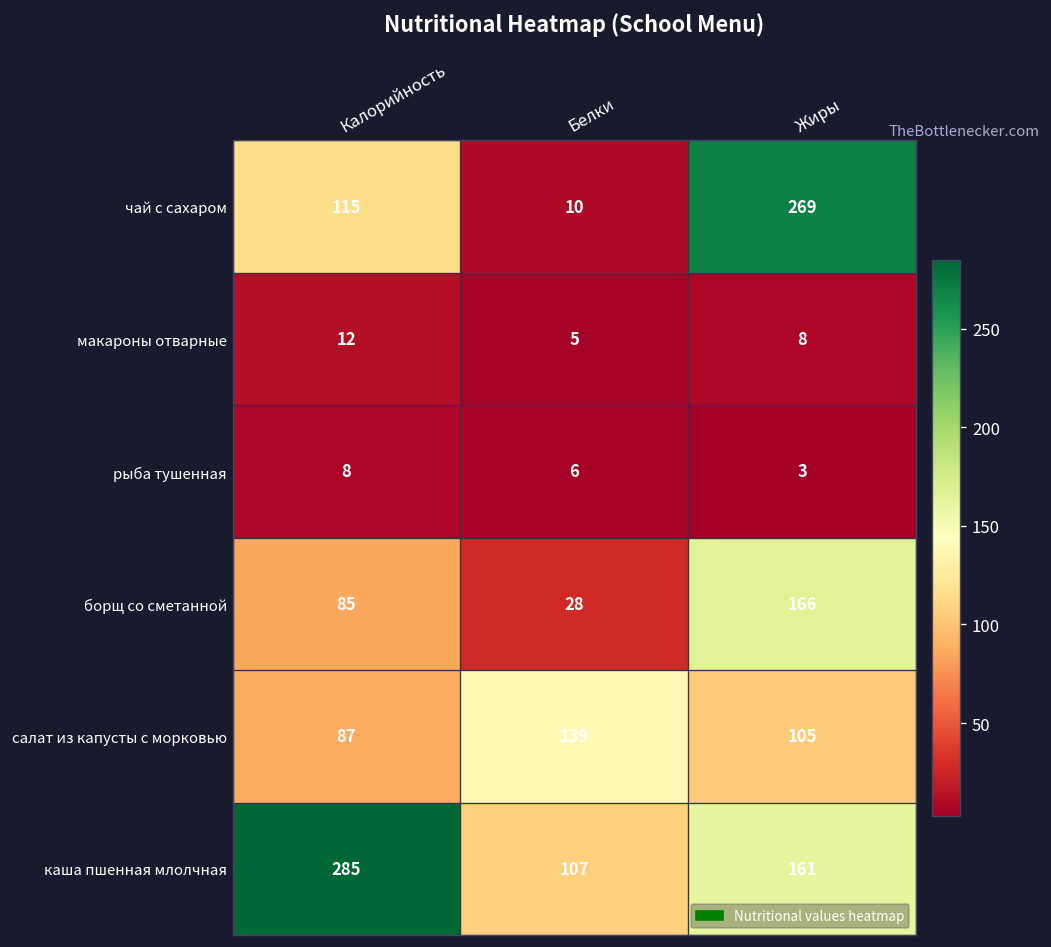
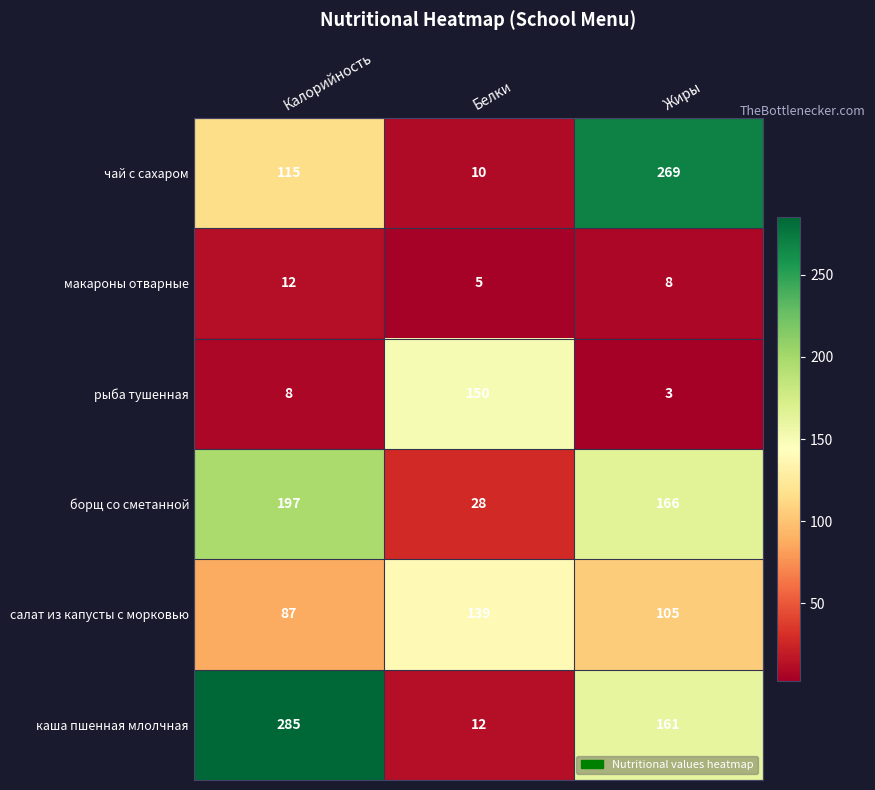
  {
    "чай с сахаром": {
      "Калорийность": 115,
      "Белки": 10,
      "Жиры": 269
    },
    "макароны отварные": {
      "Калорийность": 12,
      "Белки": 5,
      "Жиры": 8
    },
    "рыба тушенная": {
      "Калорийность": 8,
-     "Белки": 6,
+     "Белки": 150,
      "Жиры": 3
    },
    "борщ со сметанной": {
-     "Калорийность": 85,
+     "Калорийность": 197,
      "Белки": 28,
      "Жиры": 166
    },
    "салат из капусты с морковью": {
      "Калорийность": 87,
      "Белки": 139,
      "Жиры": 105
    },
    "каша пшенная млолчная": {
      "Калорийность": 285,
-     "Белки": 107,
+     "Белки": 12,
      "Жиры": 161
    }
  }
